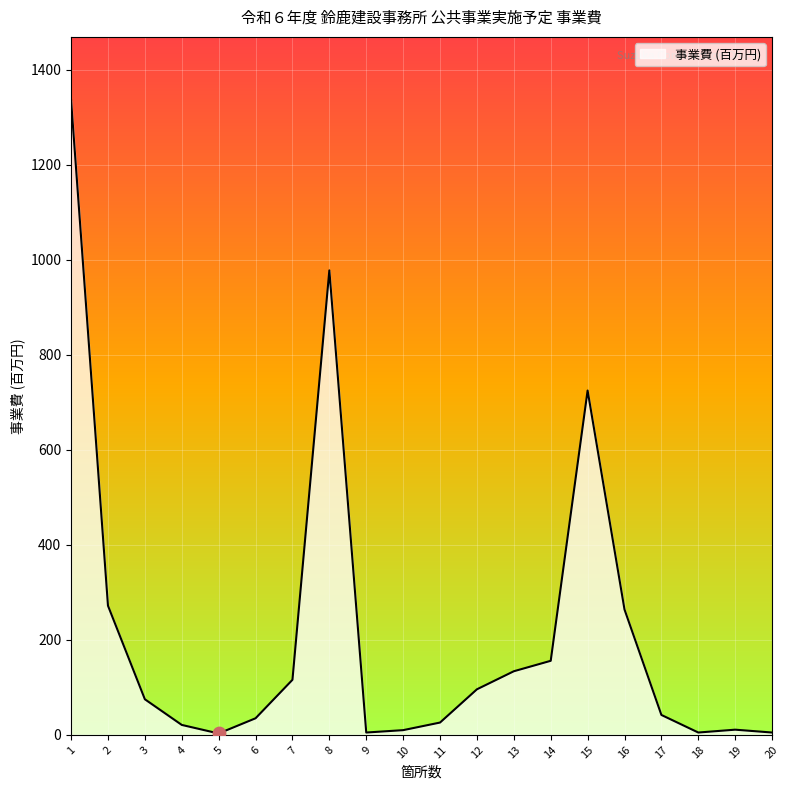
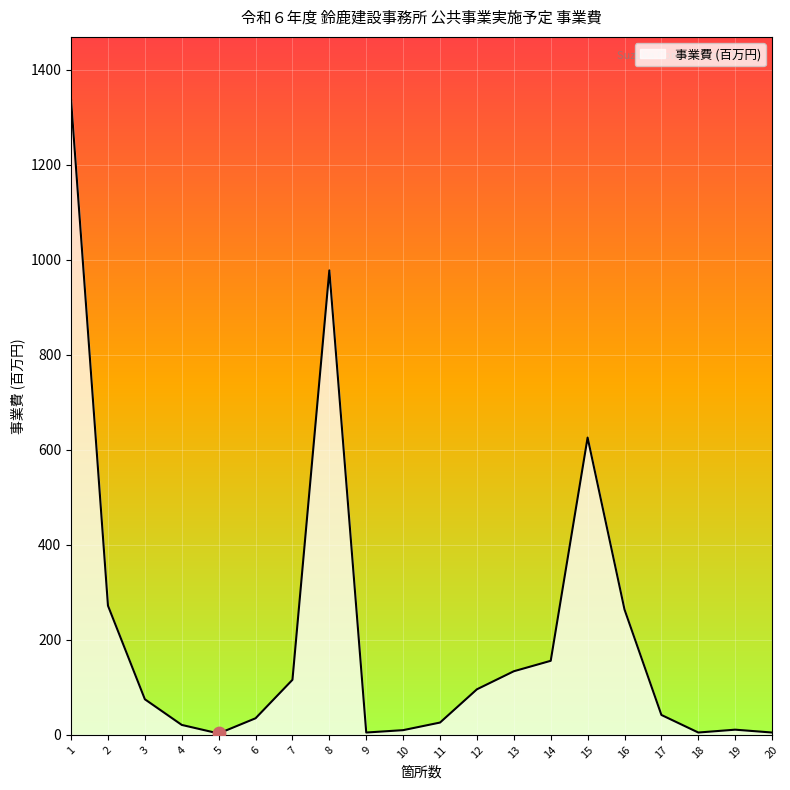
  {
    "事業費 (百万円)": {
      "1": 1340,
      "2": 270,
      "3": 80,
      "4": 20,
      "6": 40,
      "7": 120,
      "8": 980,
      "9": 10,
      "10": 10,
      "11": 30,
      "12": 100,
      "13": 130,
      "14": 160,
-     "15": 730,
+     "15": 630,
      "16": 260,
      "17": 40,
      "18": 10,
      "19": 10,
      "20": 10
    }
  }
